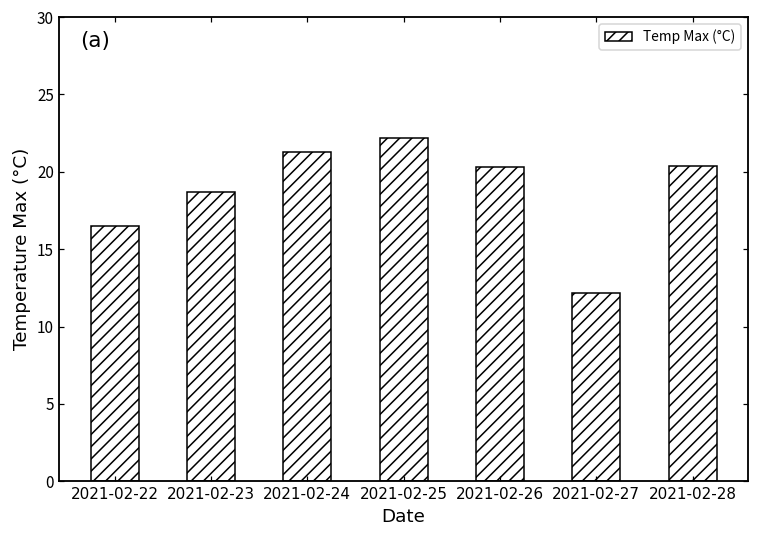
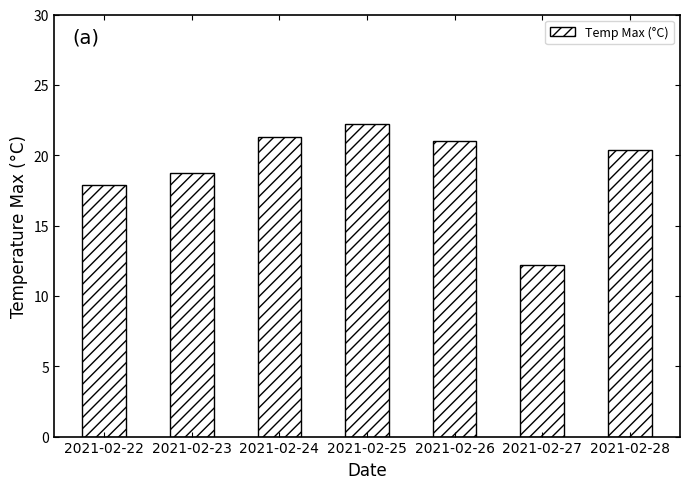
  {
-   "2021-02-22": 16.5,
+   "2021-02-22": 17.9,
    "2021-02-23": 18.7,
    "2021-02-24": 21.3,
    "2021-02-25": 22.2,
-   "2021-02-26": 20.3,
+   "2021-02-26": 21.0,
    "2021-02-27": 12.2,
    "2021-02-28": 20.4
  }
